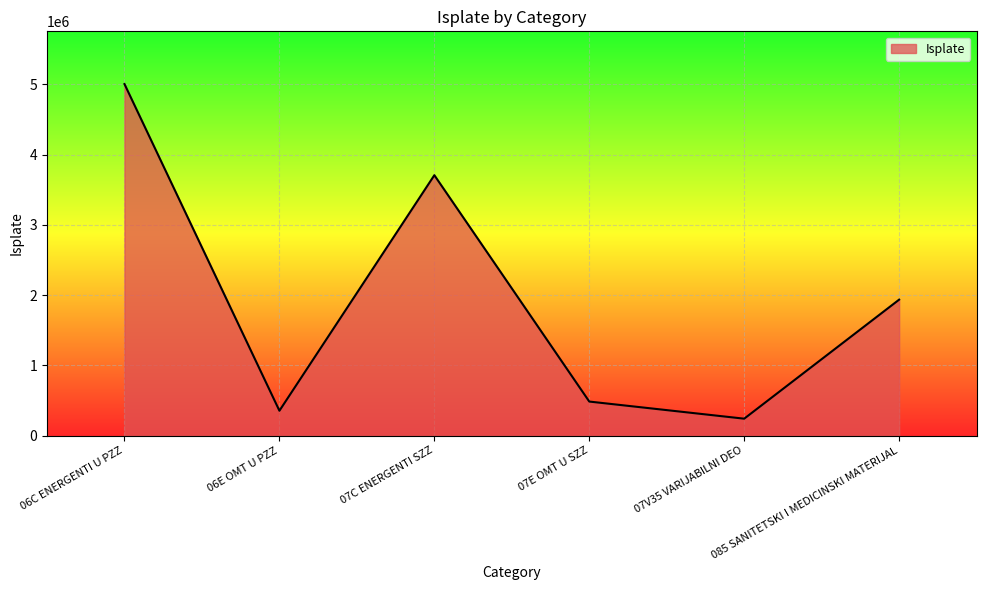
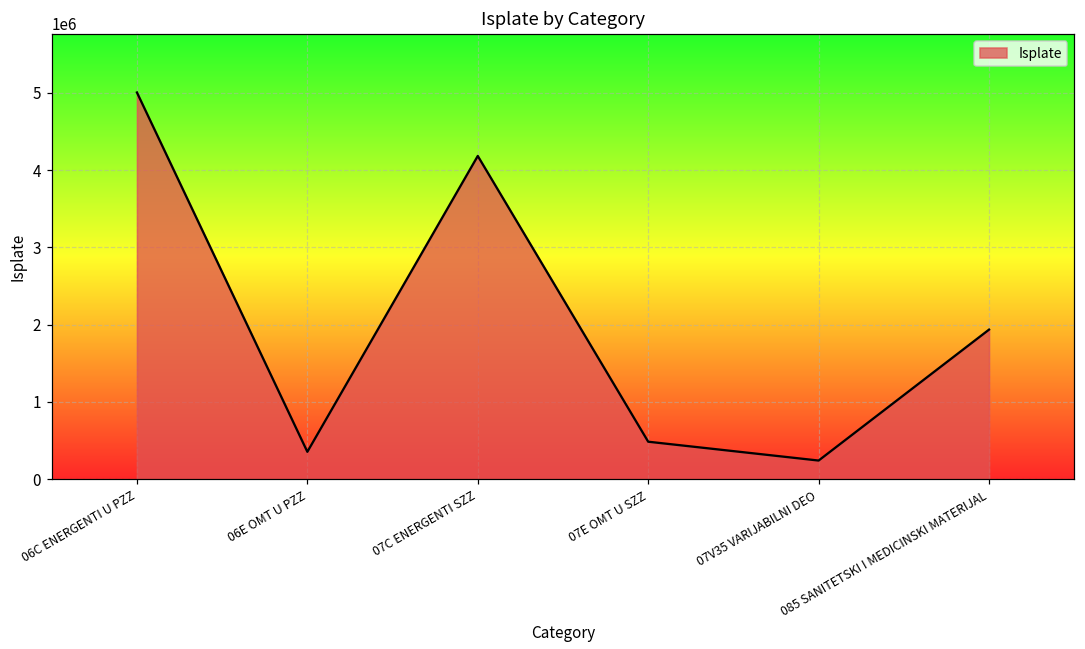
  {
    "06C ENERGENTI U PZZ": 5000000,
    "06E OMT U PZZ": 400000,
-   "07C ENERGENTI SZZ": 3700000,
+   "07C ENERGENTI SZZ": 4200000,
    "07E OMT U SZZ": 500000,
    "07V35 VARIJABILNI DEO": 200000,
    "085 SANITETSKI I MEDICINSKI MATERIJAL": 1900000
  }
